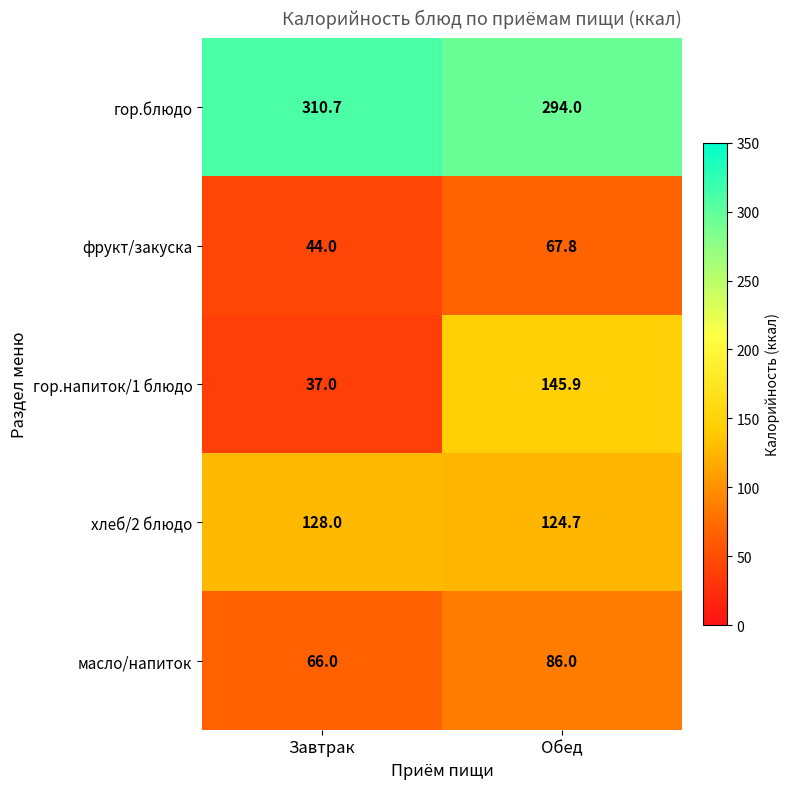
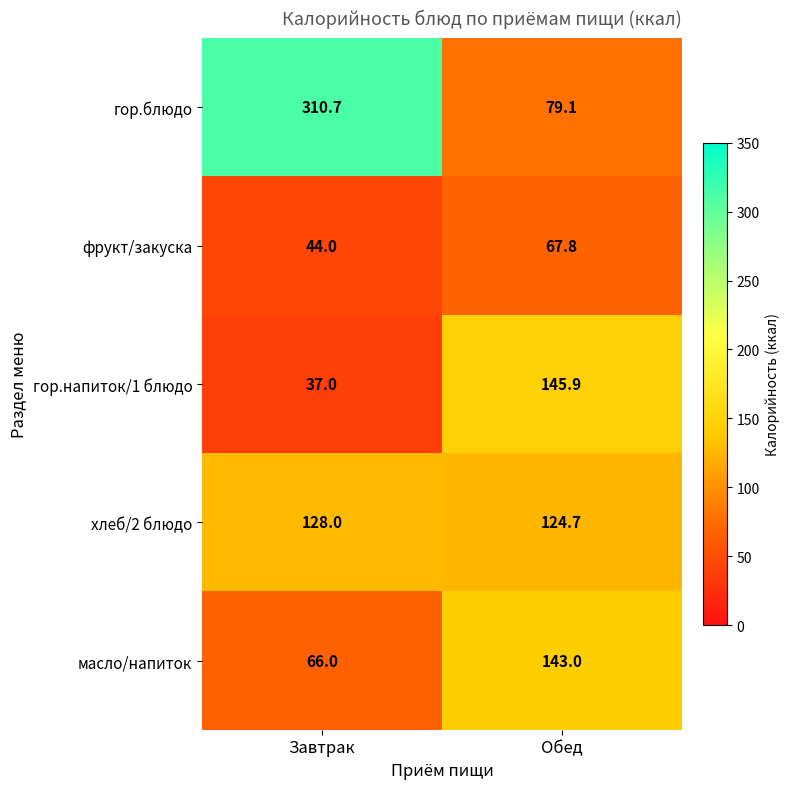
  {
    "гор.блюдо": {
      "Завтрак": 310.7,
-     "Обед": 294.0
+     "Обед": 79.1
    },
    "фрукт/закуска": {
      "Завтрак": 44.0,
      "Обед": 67.8
    },
    "гор.напиток/1 блюдо": {
      "Завтрак": 37.0,
      "Обед": 145.9
    },
    "хлеб/2 блюдо": {
      "Завтрак": 128.0,
      "Обед": 124.7
    },
    "масло/напиток": {
      "Завтрак": 66.0,
-     "Обед": 86.0
+     "Обед": 143.0
    }
  }
